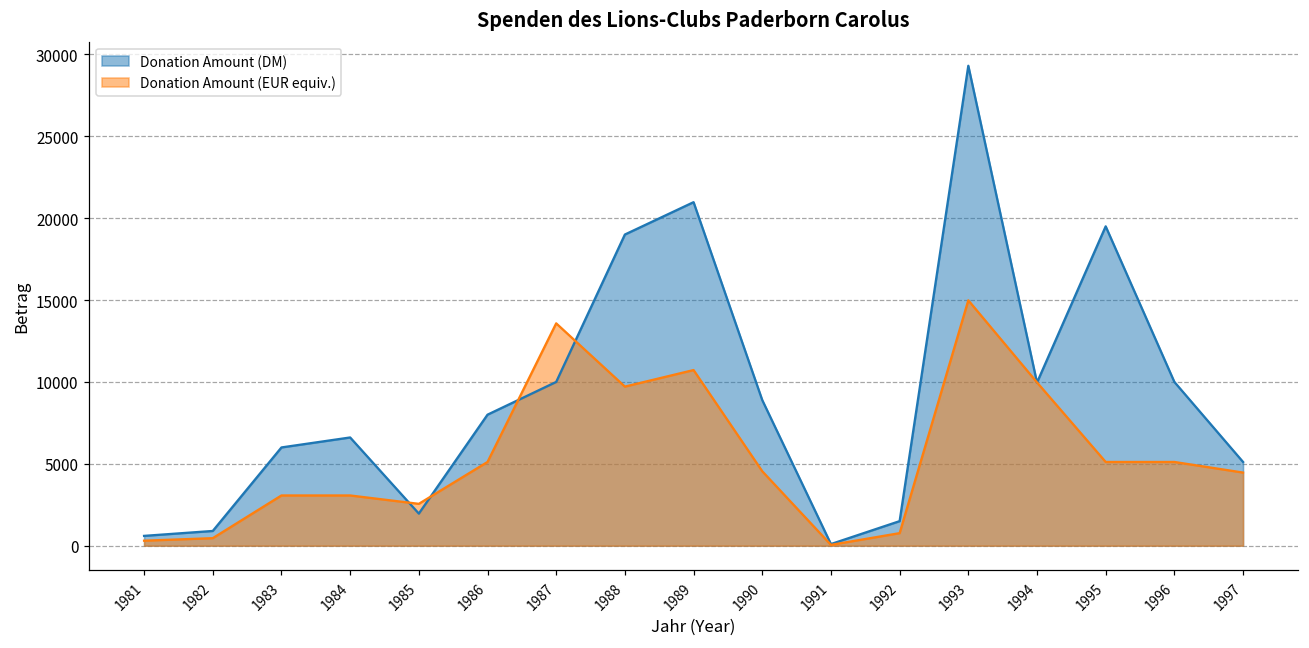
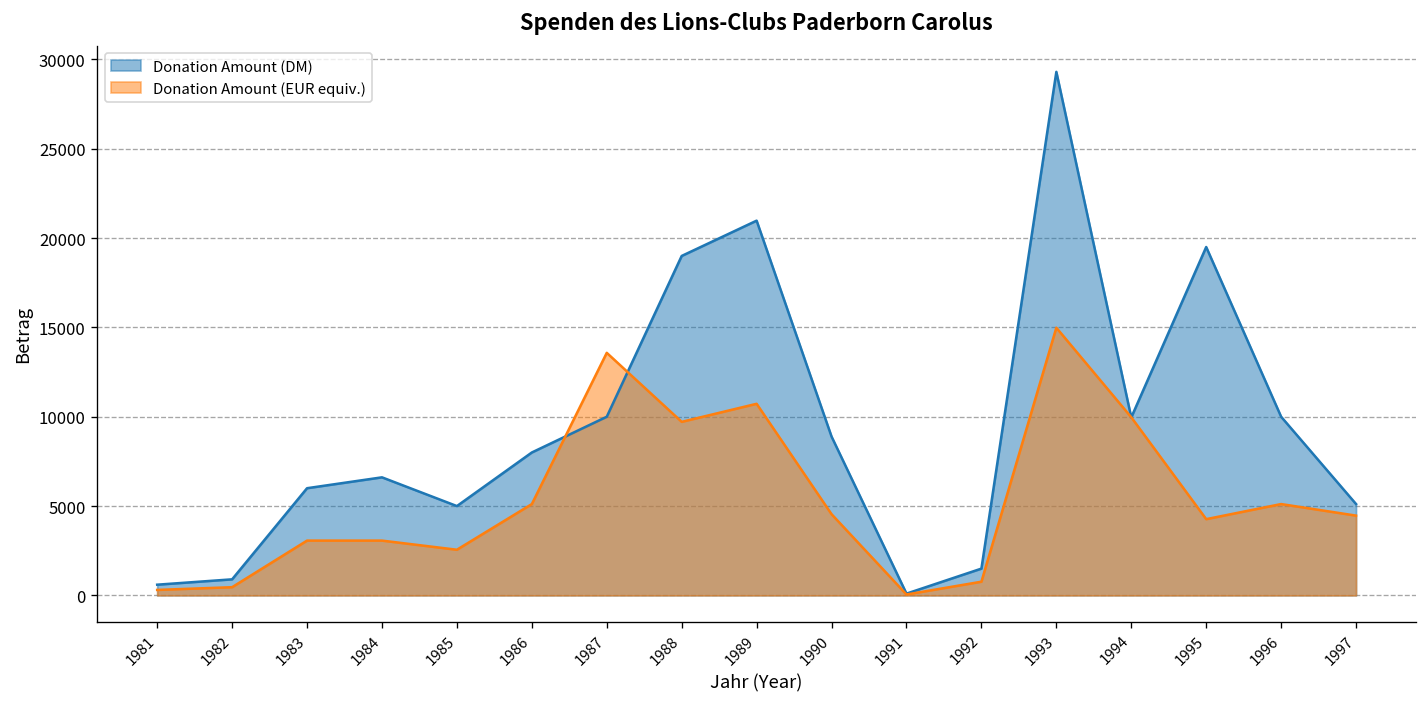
  {
    "Donation Amount (DM)": {
      "1981": 600,
      "1982": 900,
      "1983": 6000,
      "1984": 6600,
-     "1985": 2000,
+     "1985": 5000,
      "1986": 8000,
      "1987": 10000,
      "1988": 19000,
      "1989": 21000,
      "1990": 8900,
      "1992": 1500,
      "1993": 29300,
      "1995": 19500,
      "1996": 10000,
      "1997": 5100
    },
    "Donation Amount (EUR equiv.)": {
      "1981": 300,
      "1982": 500,
      "1983": 3100,
      "1984": 3100,
      "1985": 2600,
      "1986": 5100,
      "1987": 13600,
      "1988": 9700,
      "1989": 10700,
      "1990": 4500,
      "1992": 800,
      "1993": 15000,
-     "1995": 5100,
+     "1995": 4300,
      "1996": 5100,
      "1997": 4500
    }
  }
